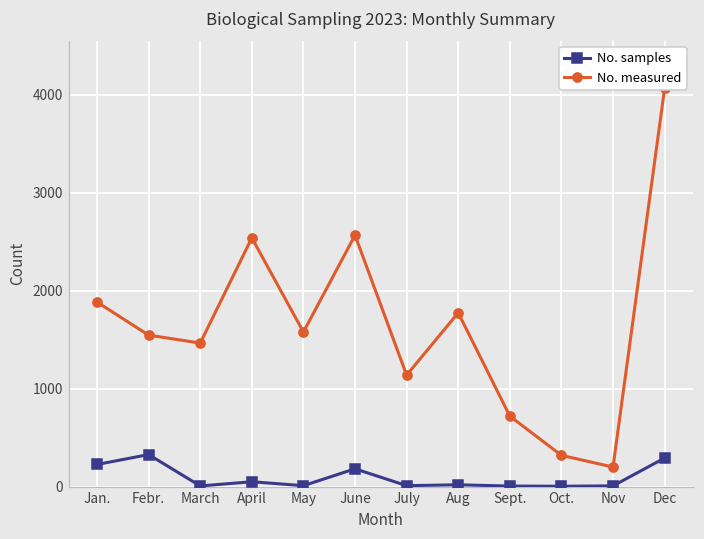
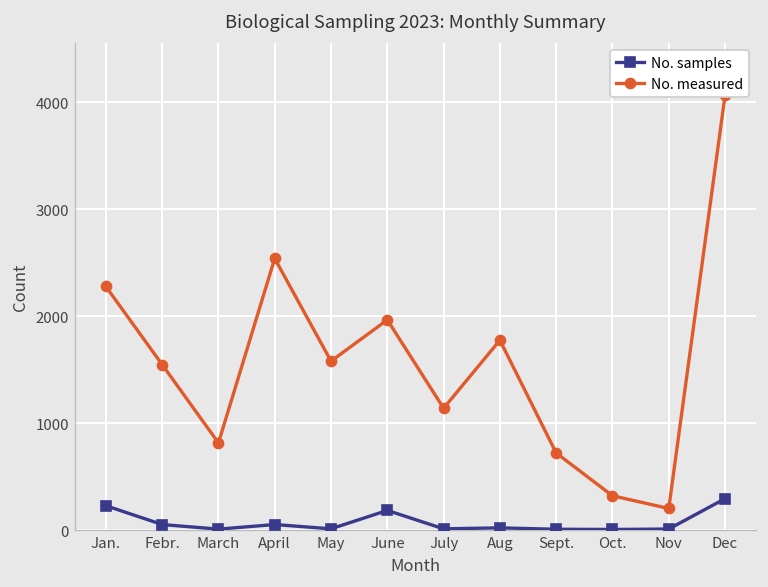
  {
    "No. samples": {
      "Jan.": 200,
-     "Febr.": 300,
+     "Febr.": 100,
      "March": 0,
      "April": 100,
      "May": 0,
      "June": 200,
      "July": 0,
      "Aug": 0,
      "Sept.": 0,
      "Oct.": 0,
      "Nov": 0,
      "Dec": 300
    },
    "No. measured": {
-     "Jan.": 1900,
+     "Jan.": 2300,
      "Febr.": 1500,
-     "March": 1500,
+     "March": 800,
      "April": 2500,
      "May": 1600,
-     "June": 2600,
+     "June": 2000,
      "July": 1100,
      "Aug": 1800,
      "Sept.": 700,
      "Oct.": 300,
      "Nov": 200
    }
  }
